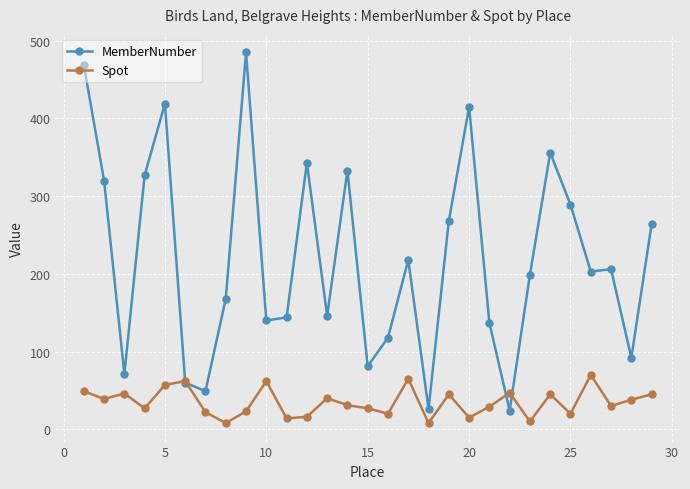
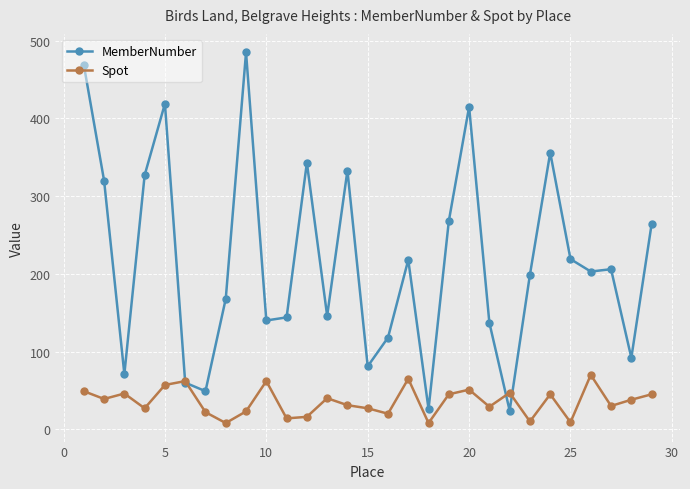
  {
    "MemberNumber": {
      "5": 420,
      "10": 140,
      "15": 80,
      "20": 420,
-     "25": 290
+     "25": 220
    },
    "Spot": {
      "5": 60,
      "10": 60,
      "15": 30,
-     "20": 20,
-     "25": 20
+     "20": 50,
+     "25": 10
    }
  }
